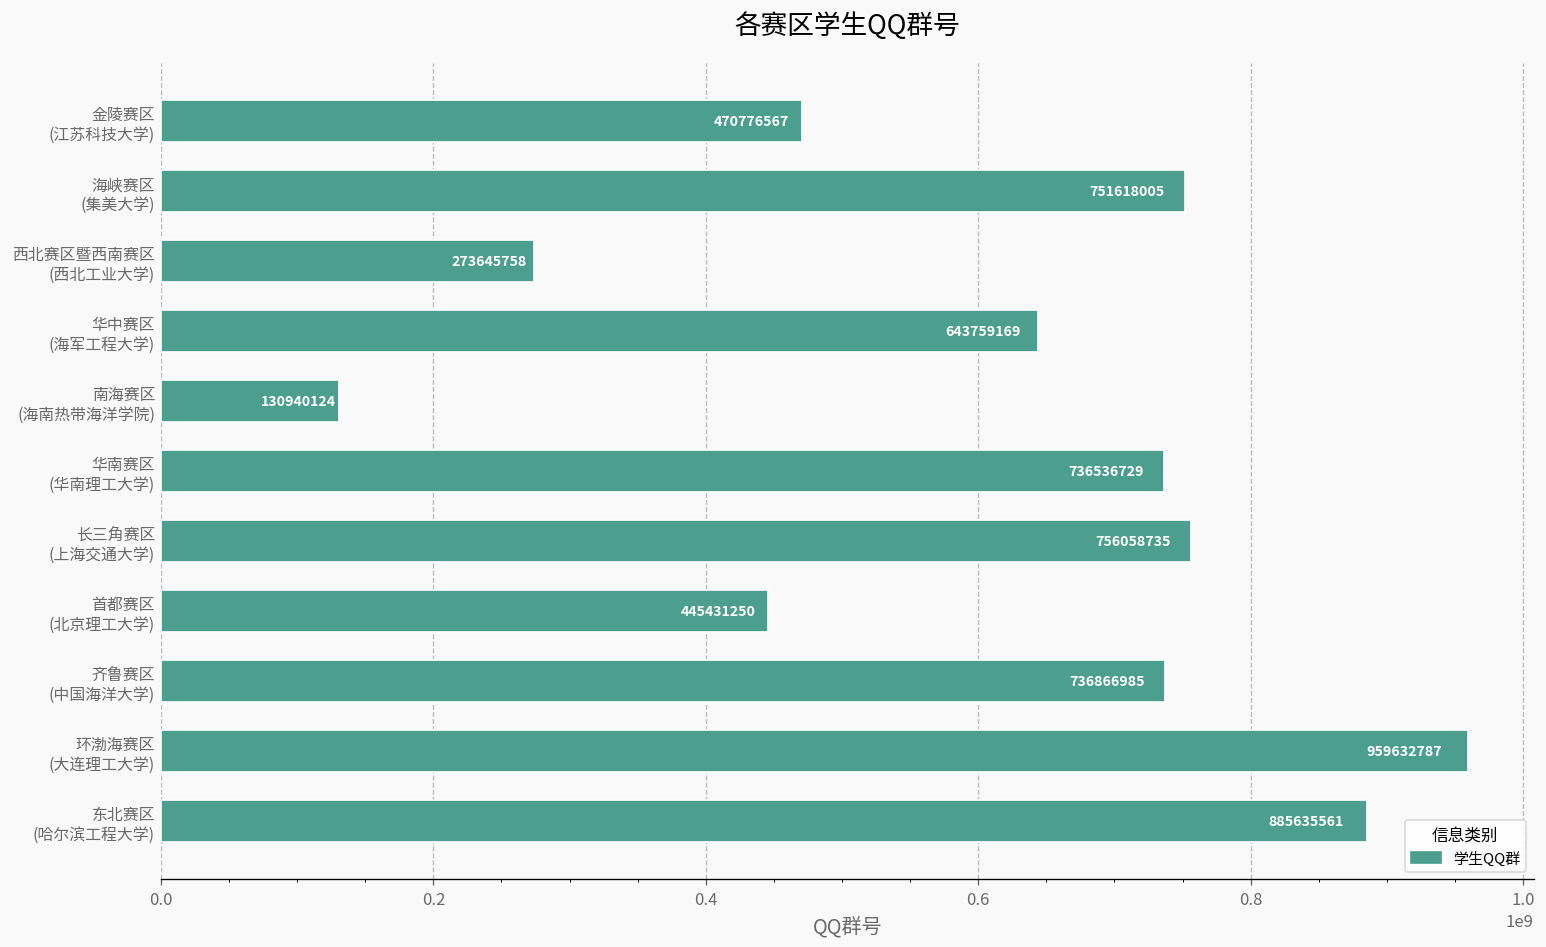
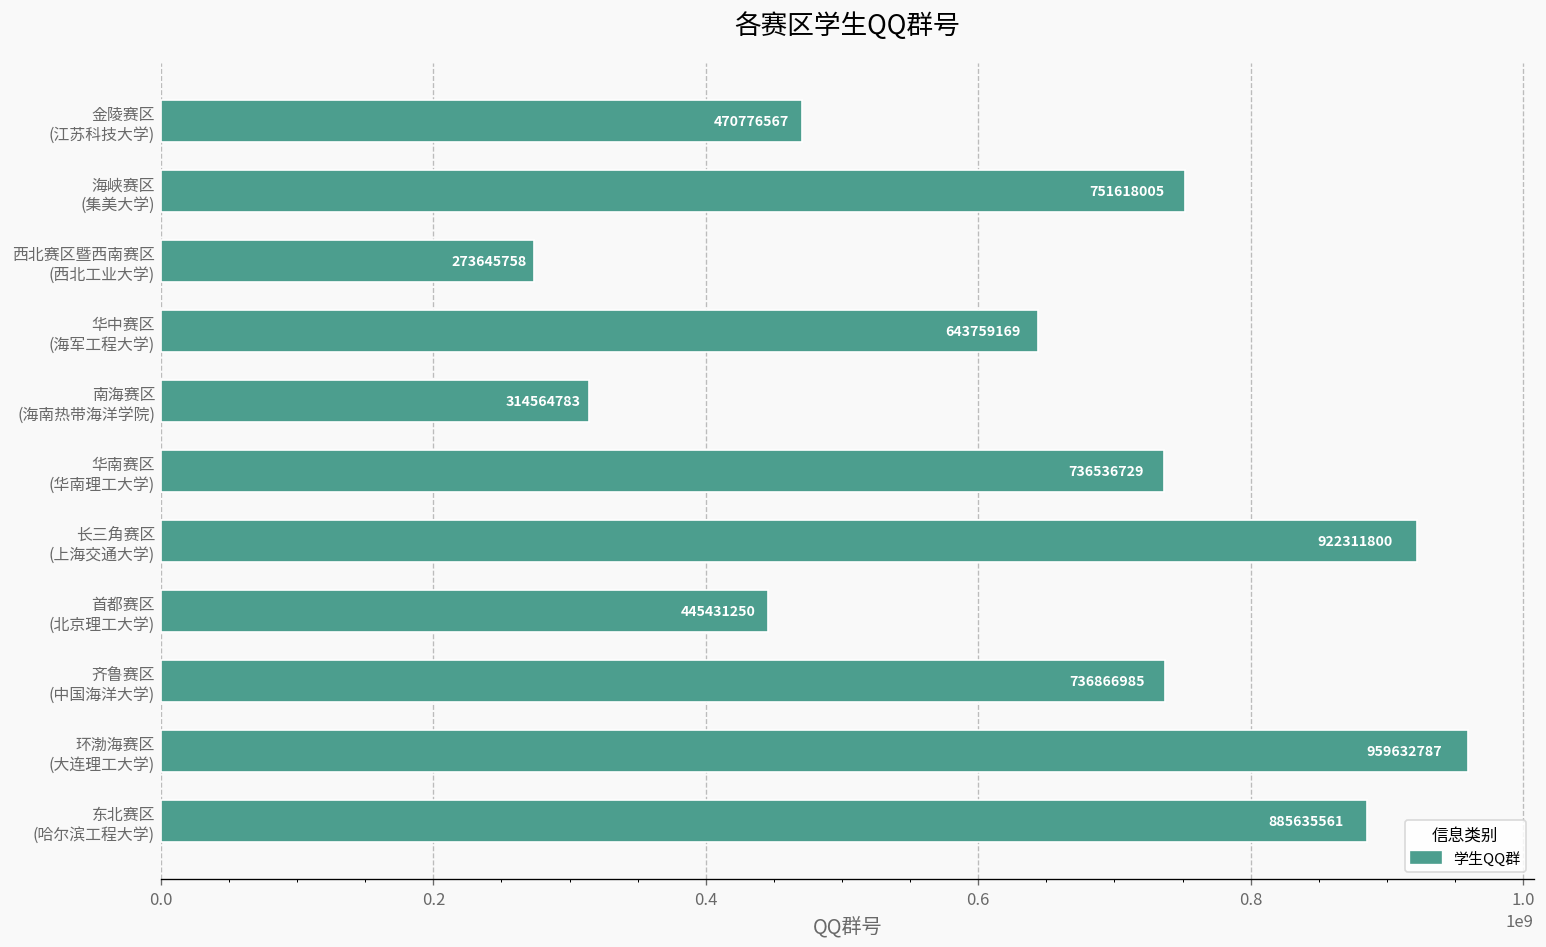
  {
    "金陵赛区 (江苏科技大学)": 470776567,
    "海峡赛区 (集美大学)": 751618005,
    "西北赛区暨西南赛区 (西北工业大学)": 273645758,
    "华中赛区 (海军工程大学)": 643759169,
-   "南海赛区 (海南热带海洋学院)": 130940124,
+   "南海赛区 (海南热带海洋学院)": 314564783,
    "华南赛区 (华南理工大学)": 736536729,
-   "长三角赛区 (上海交通大学)": 756058735,
+   "长三角赛区 (上海交通大学)": 922311800,
    "首都赛区 (北京理工大学)": 445431250,
    "齐鲁赛区 (中国海洋大学)": 736866985,
    "环渤海赛区 (大连理工大学)": 959632787,
    "东北赛区 (哈尔滨工程大学)": 885635561
  }
